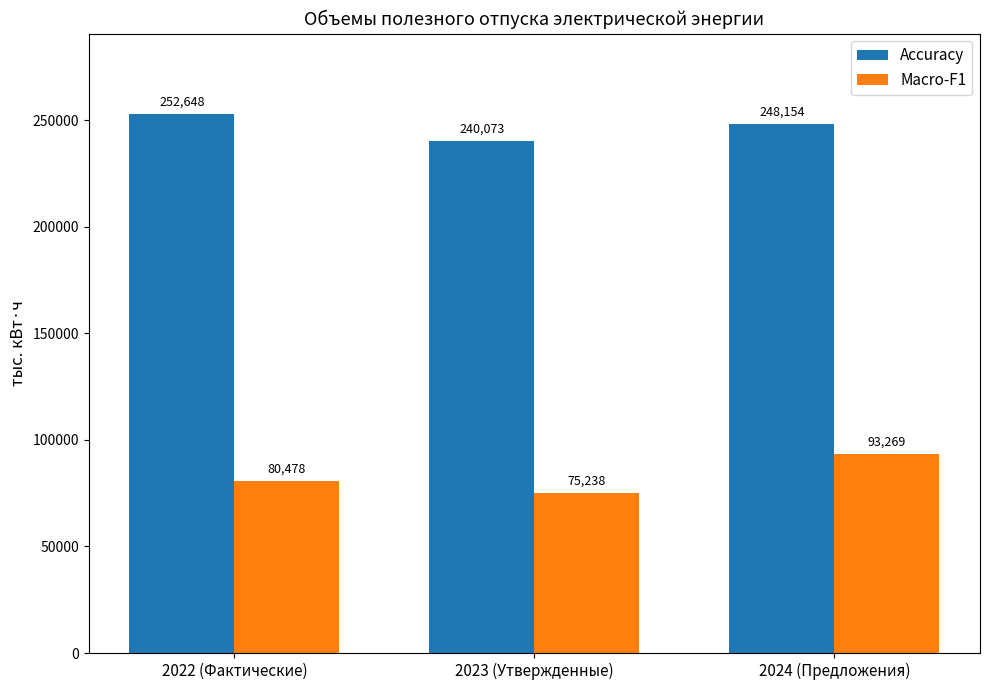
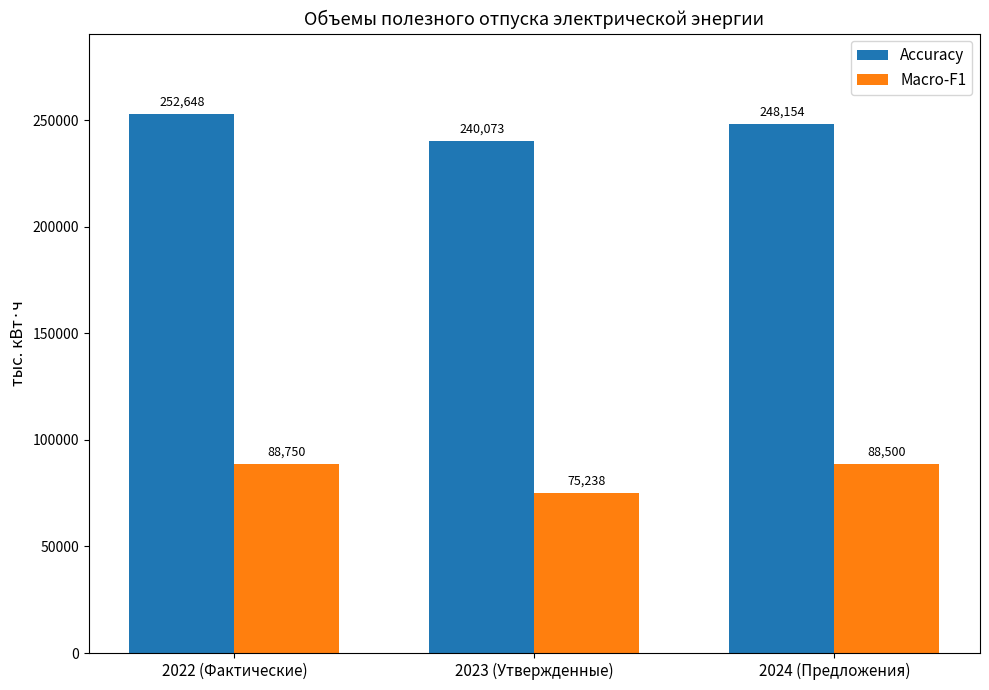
  {
    "Accuracy": {
      "2022 (Фактические)": "252,648",
      "2023 (Утвержденные)": "240,073",
      "2024 (Предложения)": "248,154"
    },
    "Macro-F1": {
-     "2022 (Фактические)": "80,478",
+     "2022 (Фактические)": "88,750",
      "2023 (Утвержденные)": "75,238",
-     "2024 (Предложения)": "93,269"
+     "2024 (Предложения)": "88,500"
    }
  }
